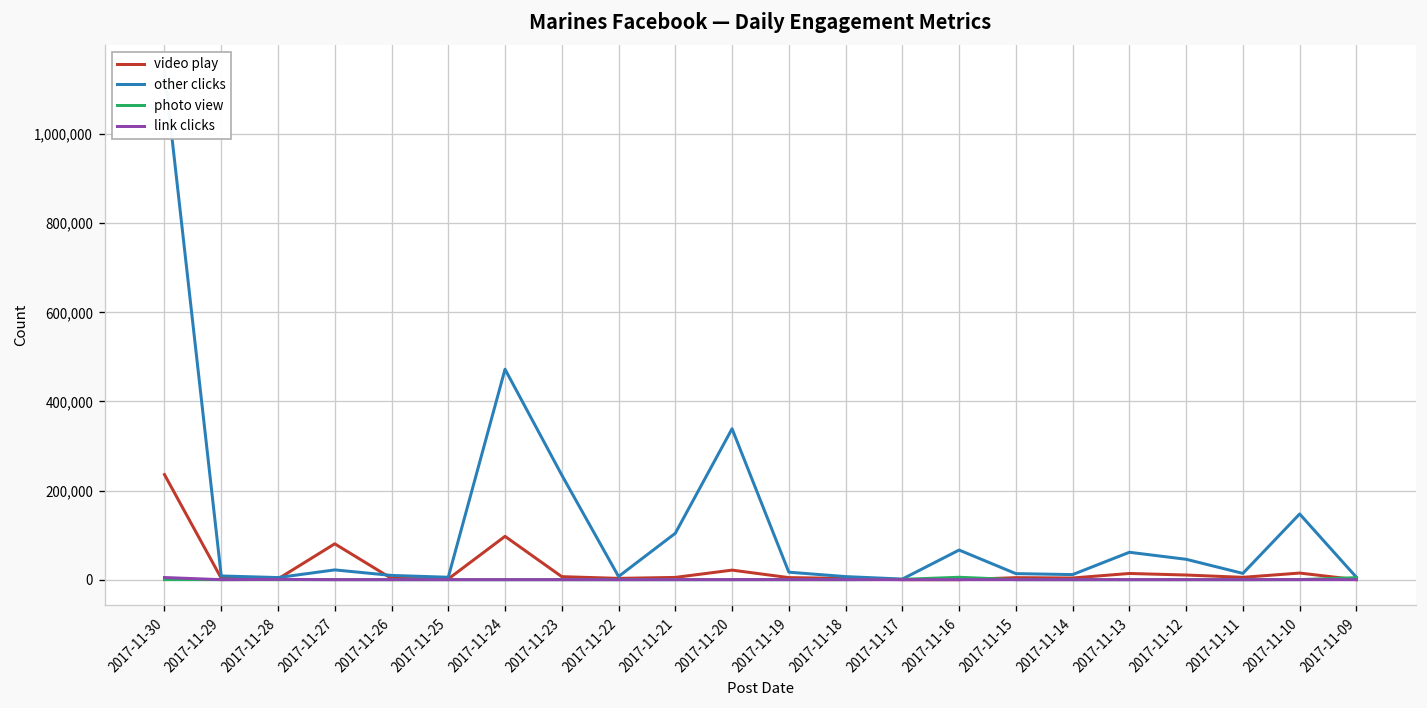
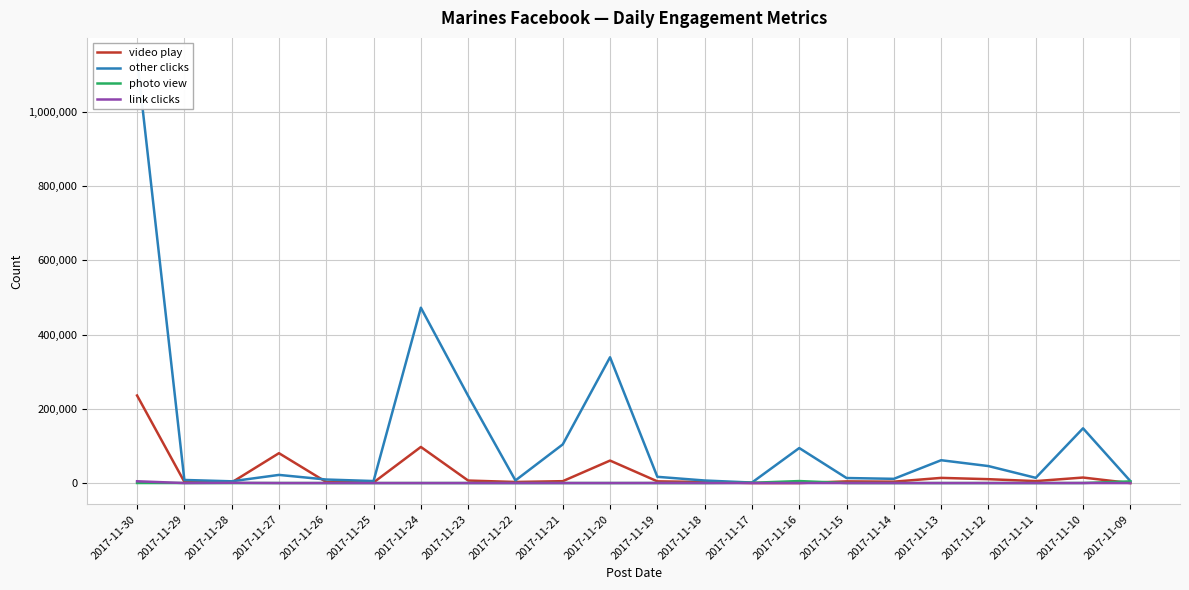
  {
    "video play": {
      "2017-11-30": "240,000",
      "2017-11-27": "80,000",
      "2017-11-24": "100,000",
-     "2017-11-20": "20,000",
+     "2017-11-20": "60,000",
      "2017-11-13": "10,000",
      "2017-11-12": "10,000",
      "2017-11-10": "10,000"
    },
    "other clicks": {
      "2017-11-27": "20,000",
      "2017-11-24": "470,000",
      "2017-11-23": "230,000",
      "2017-11-21": "100,000",
      "2017-11-20": "340,000",
      "2017-11-19": "20,000",
-     "2017-11-16": "70,000",
+     "2017-11-16": "90,000",
      "2017-11-15": "10,000",
      "2017-11-14": "10,000",
      "2017-11-13": "60,000",
      "2017-11-12": "50,000",
      "2017-11-11": "10,000",
      "2017-11-10": "150,000"
    }
  }
